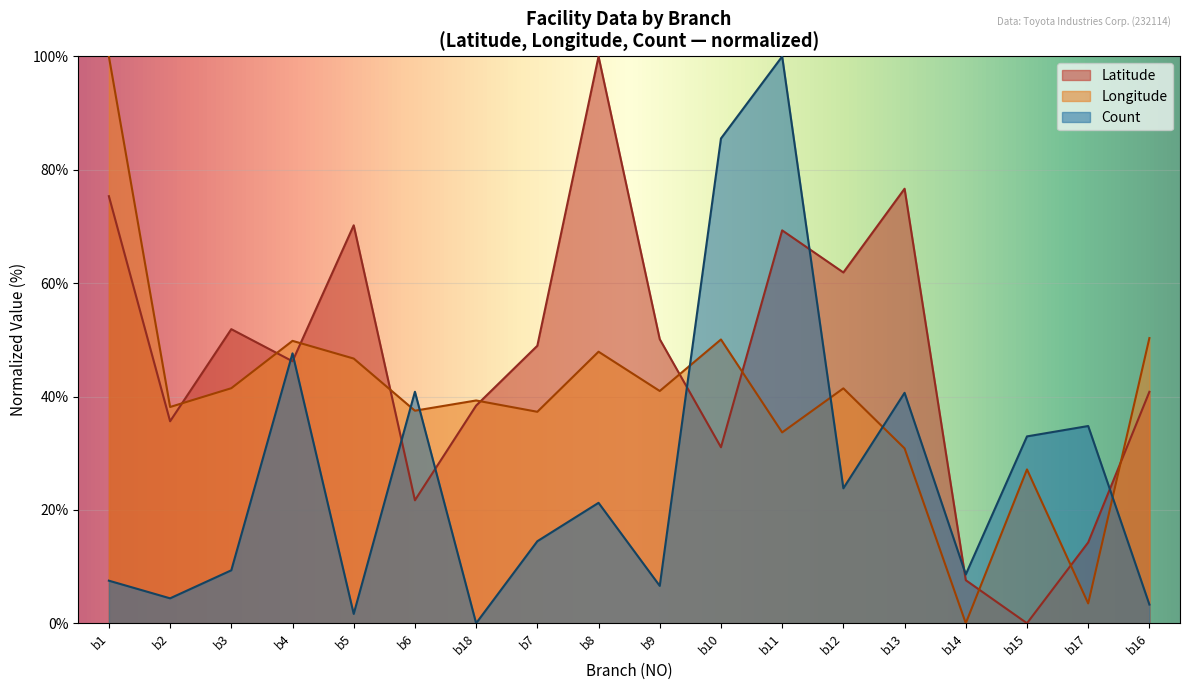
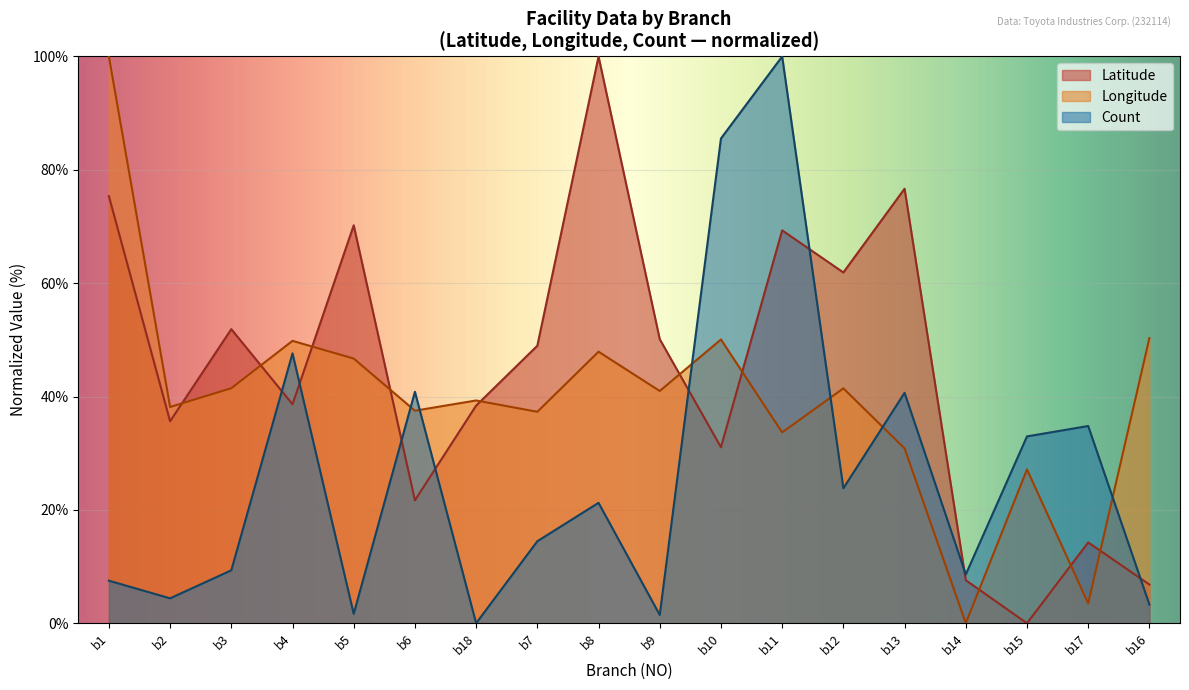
  {
    "Latitude": {
      "b1": "75%",
      "b2": "36%",
      "b3": "52%",
-     "b4": "46%",
+     "b4": "39%",
      "b5": "70%",
      "b6": "22%",
      "b18": "38%",
      "b7": "49%",
      "b8": "100%",
      "b9": "50%",
      "b10": "31%",
      "b11": "69%",
      "b12": "62%",
      "b13": "77%",
      "b14": "8%",
      "b15": "0%",
      "b17": "14%",
-     "b16": "41%"
+     "b16": "7%"
    },
    "Longitude": {
      "b1": "100%",
      "b2": "38%",
      "b3": "41%",
      "b4": "50%",
      "b5": "47%",
      "b6": "38%",
      "b18": "39%",
      "b7": "37%",
      "b8": "48%",
      "b9": "41%",
      "b10": "50%",
      "b11": "34%",
      "b12": "41%",
      "b13": "31%",
      "b14": "0%",
      "b15": "27%",
      "b17": "3%",
      "b16": "50%"
    },
    "Count": {
      "b1": "8%",
      "b2": "4%",
      "b3": "9%",
      "b4": "48%",
      "b5": "2%",
      "b6": "41%",
      "b18": "0%",
      "b7": "14%",
      "b8": "21%",
-     "b9": "7%",
+     "b9": "1%",
      "b10": "86%",
      "b11": "100%",
      "b12": "24%",
      "b13": "41%",
      "b14": "9%",
      "b15": "33%",
      "b17": "35%",
      "b16": "3%"
    }
  }
